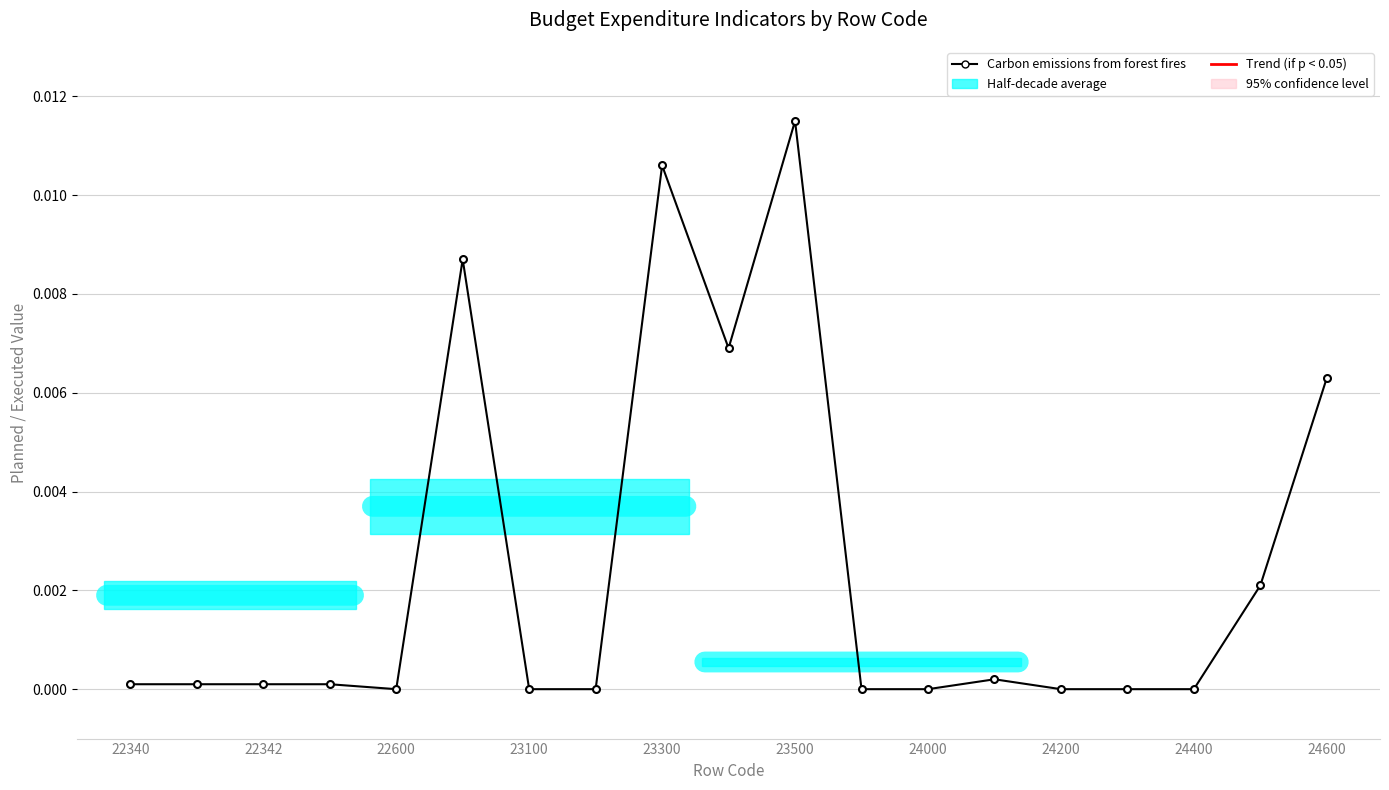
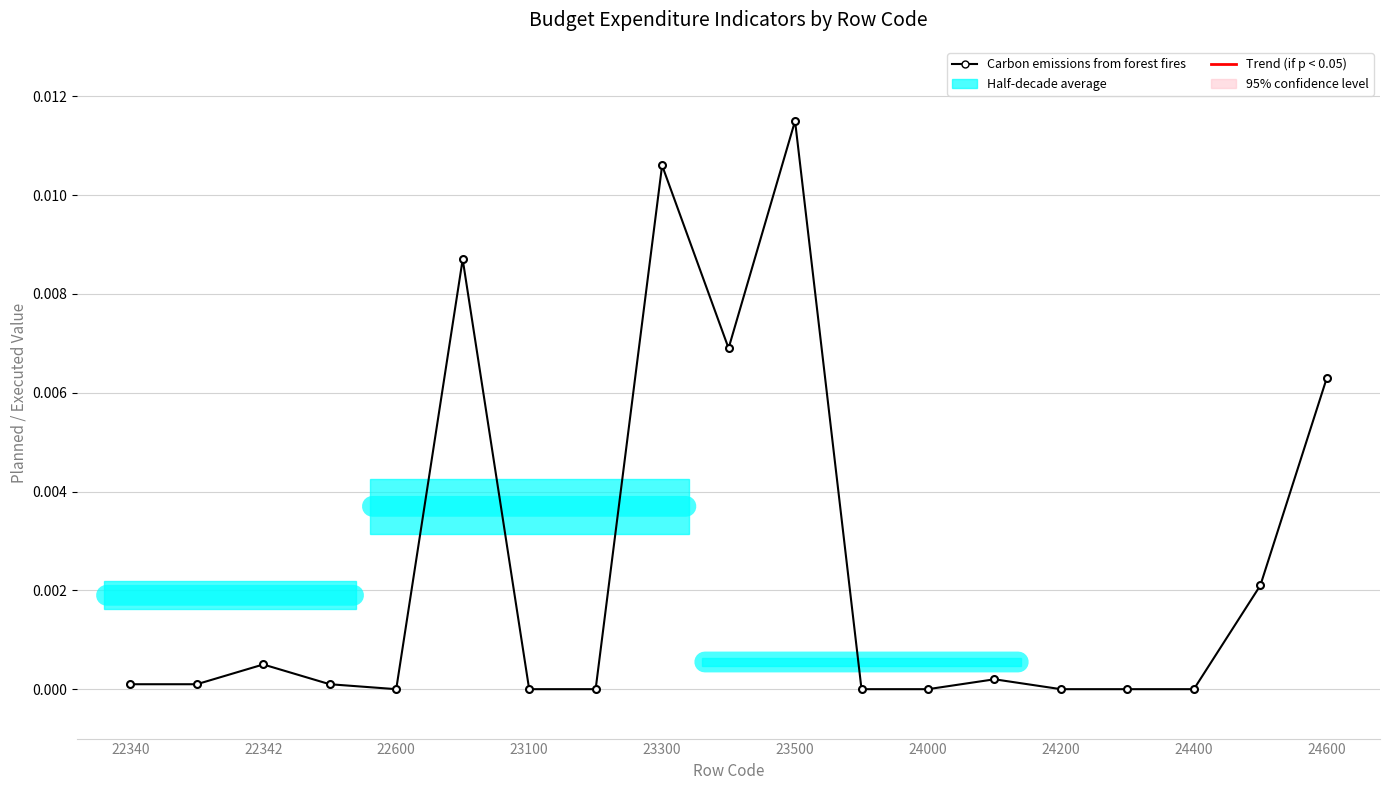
  {
    "22340": 0.0001,
-   "22342": 0.0001,
+   "22342": 0.0005,
    "22600": 0.0000,
    "23100": 0.0000,
    "23300": 0.0106,
    "23500": 0.0115,
    "24000": 0.0000,
    "24200": 0.0000,
    "24400": 0.0000,
    "24600": 0.0063
  }
